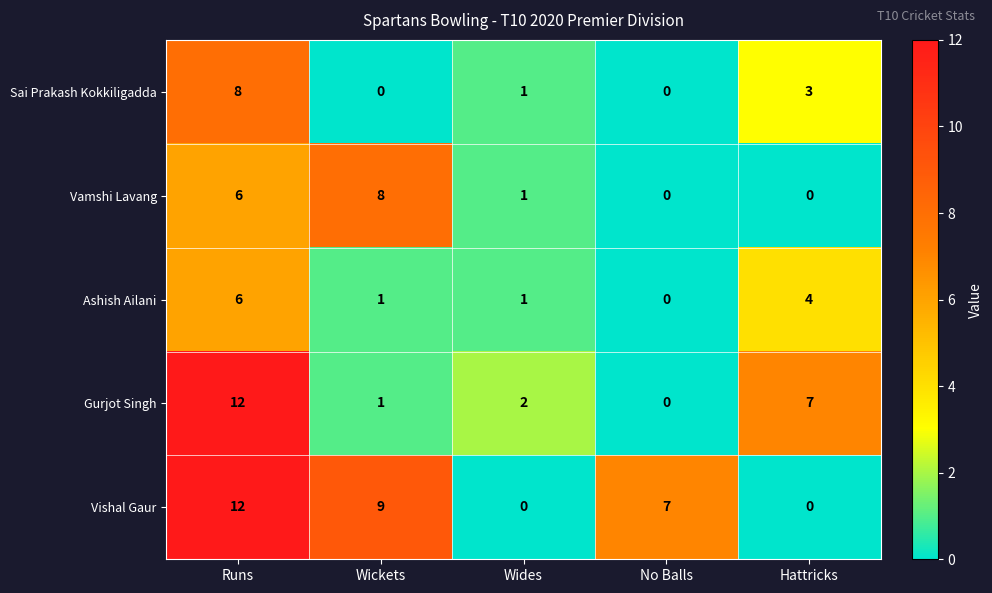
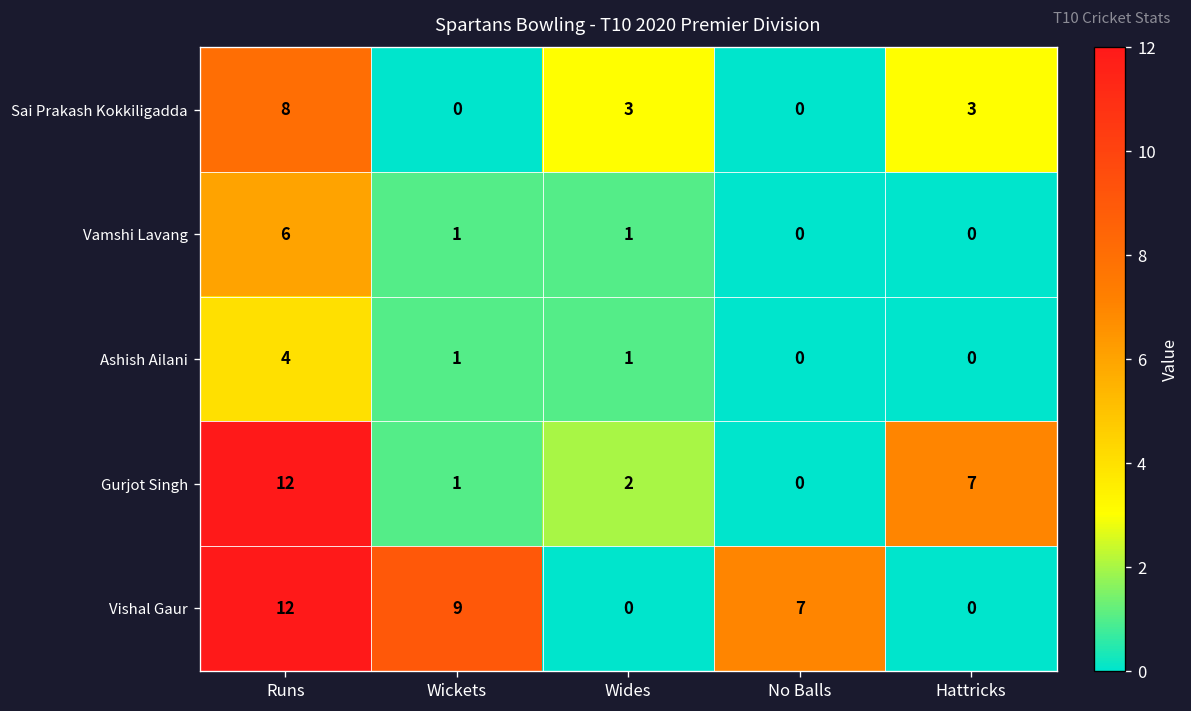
  {
    "Sai Prakash Kokkiligadda": {
      "Runs": 8,
      "Wickets": 0,
-     "Wides": 1,
+     "Wides": 3,
      "No Balls": 0,
      "Hattricks": 3
    },
    "Vamshi Lavang": {
      "Runs": 6,
-     "Wickets": 8,
+     "Wickets": 1,
      "Wides": 1,
      "No Balls": 0,
      "Hattricks": 0
    },
    "Ashish Ailani": {
-     "Runs": 6,
+     "Runs": 4,
      "Wickets": 1,
      "Wides": 1,
      "No Balls": 0,
-     "Hattricks": 4
+     "Hattricks": 0
    },
    "Gurjot Singh": {
      "Runs": 12,
      "Wickets": 1,
      "Wides": 2,
      "No Balls": 0,
      "Hattricks": 7
    },
    "Vishal Gaur": {
      "Runs": 12,
      "Wickets": 9,
      "Wides": 0,
      "No Balls": 7,
      "Hattricks": 0
    }
  }
